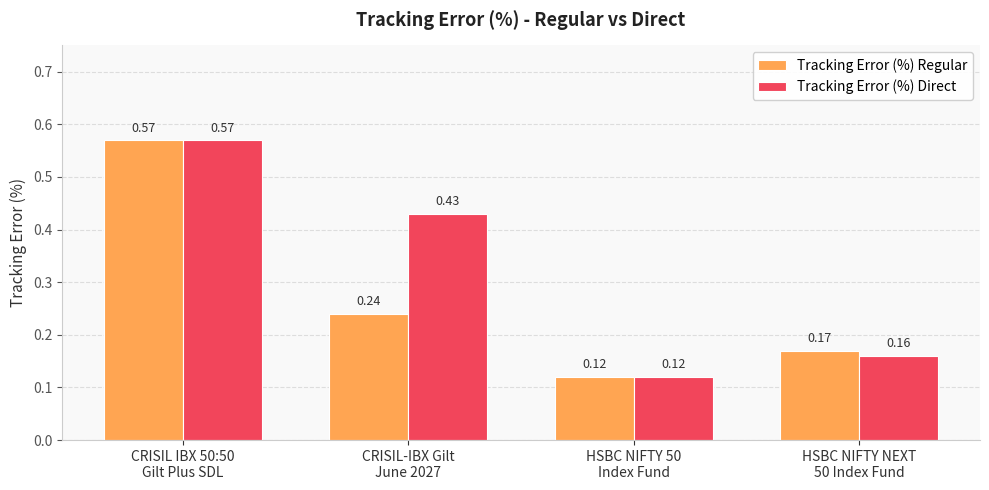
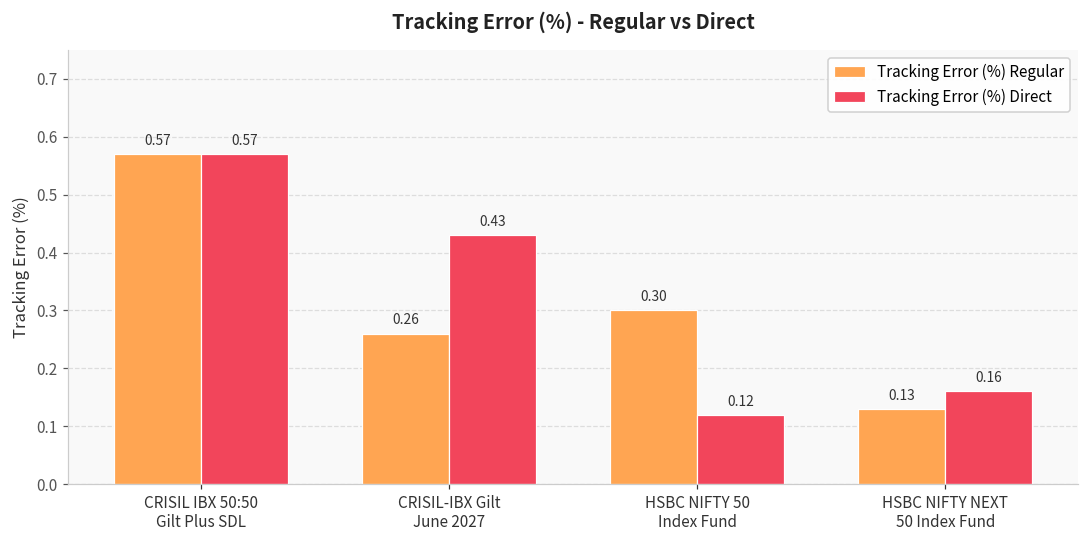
  {
    "Tracking Error (%) Regular": {
      "CRISIL IBX 50:50 Gilt Plus SDL": 0.57,
-     "CRISIL-IBX Gilt June 2027": 0.24,
-     "HSBC NIFTY 50 Index Fund": 0.12,
-     "HSBC NIFTY NEXT 50 Index Fund": 0.17
+     "CRISIL-IBX Gilt June 2027": 0.26,
+     "HSBC NIFTY 50 Index Fund": 0.30,
+     "HSBC NIFTY NEXT 50 Index Fund": 0.13
    },
    "Tracking Error (%) Direct": {
      "CRISIL IBX 50:50 Gilt Plus SDL": 0.57,
      "CRISIL-IBX Gilt June 2027": 0.43,
      "HSBC NIFTY 50 Index Fund": 0.12,
      "HSBC NIFTY NEXT 50 Index Fund": 0.16
    }
  }
